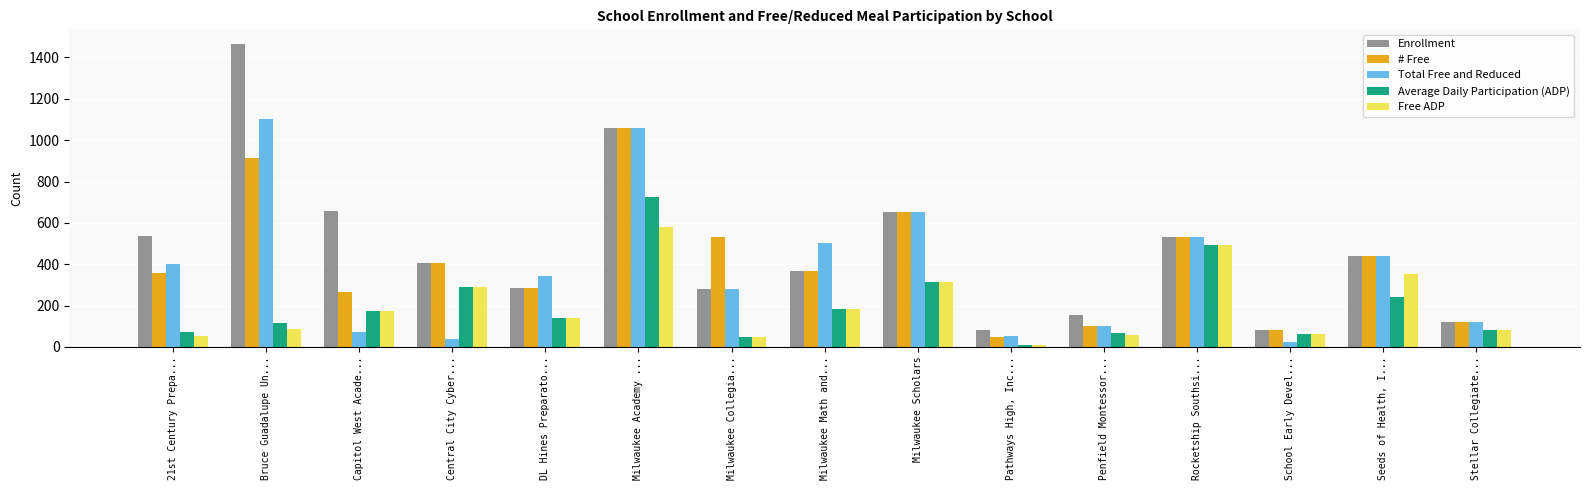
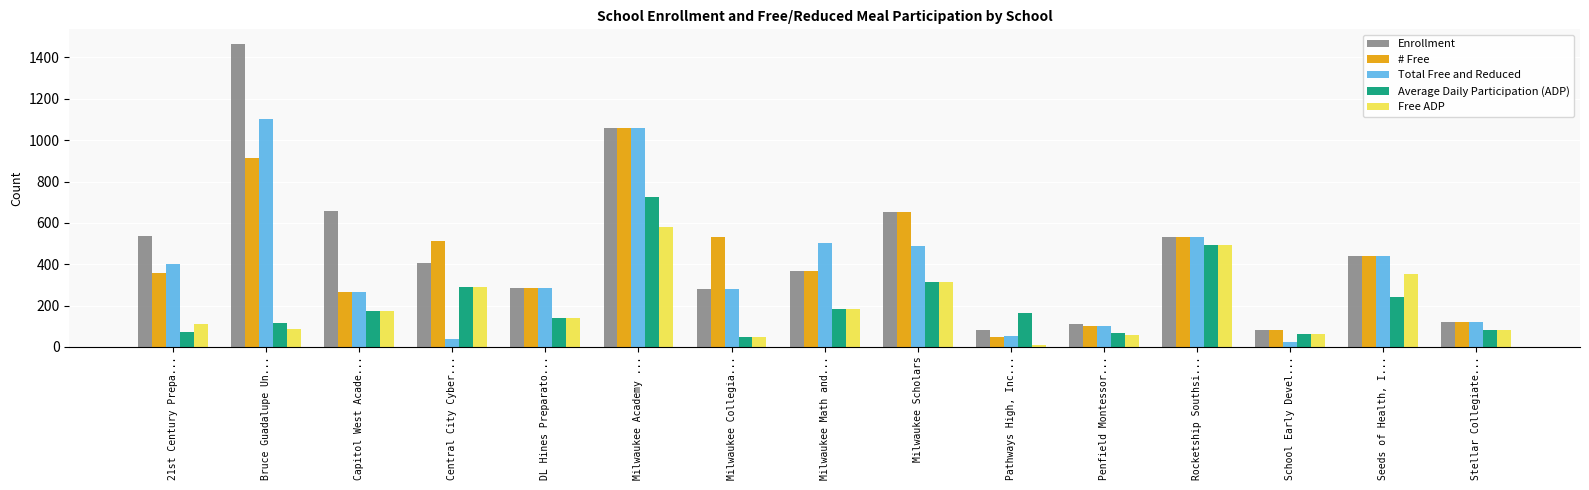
  {
    "Enrollment": {
      "21st Century Prepa...": 540,
      "Bruce Guadalupe Un...": 1460,
      "Capitol West Acade...": 660,
      "Central City Cyber...": 400,
      "DL Hines Preparato...": 290,
      "Milwaukee Academy ...": 1060,
      "Milwaukee Collegia...": 280,
      "Milwaukee Math and...": 370,
      "Milwaukee Scholars": 650,
      "Pathways High, Inc...": 80,
-     "Penfield Montessor...": 150,
+     "Penfield Montessor...": 110,
      "Rocketship Southsi...": 530,
      "School Early Devel...": 80,
      "Seeds of Health, I...": 440,
      "Stellar Collegiate...": 120
    },
    "# Free": {
      "21st Century Prepa...": 360,
      "Bruce Guadalupe Un...": 910,
      "Capitol West Acade...": 270,
-     "Central City Cyber...": 400,
+     "Central City Cyber...": 510,
      "DL Hines Preparato...": 290,
      "Milwaukee Academy ...": 1060,
      "Milwaukee Collegia...": 530,
      "Milwaukee Math and...": 370,
      "Milwaukee Scholars": 650,
      "Pathways High, Inc...": 50,
      "Penfield Montessor...": 100,
      "Rocketship Southsi...": 530,
      "School Early Devel...": 80,
      "Seeds of Health, I...": 440,
      "Stellar Collegiate...": 120
    },
    "Total Free and Reduced": {
      "21st Century Prepa...": 400,
      "Bruce Guadalupe Un...": 1100,
-     "Capitol West Acade...": 70,
+     "Capitol West Acade...": 270,
      "Central City Cyber...": 40,
-     "DL Hines Preparato...": 340,
+     "DL Hines Preparato...": 290,
      "Milwaukee Academy ...": 1060,
      "Milwaukee Collegia...": 280,
      "Milwaukee Math and...": 500,
-     "Milwaukee Scholars": 650,
+     "Milwaukee Scholars": 490,
      "Pathways High, Inc...": 50,
      "Penfield Montessor...": 100,
      "Rocketship Southsi...": 530,
      "School Early Devel...": 30,
      "Seeds of Health, I...": 440,
      "Stellar Collegiate...": 120
    },
    "Average Daily Participation (ADP)": {
      "21st Century Prepa...": 70,
      "Bruce Guadalupe Un...": 120,
      "Capitol West Acade...": 180,
      "Central City Cyber...": 290,
      "DL Hines Preparato...": 140,
      "Milwaukee Academy ...": 720,
      "Milwaukee Collegia...": 50,
      "Milwaukee Math and...": 180,
      "Milwaukee Scholars": 310,
-     "Pathways High, Inc...": 10,
+     "Pathways High, Inc...": 160,
      "Penfield Montessor...": 70,
      "Rocketship Southsi...": 500,
      "School Early Devel...": 60,
      "Seeds of Health, I...": 240,
      "Stellar Collegiate...": 80
    },
    "Free ADP": {
-     "21st Century Prepa...": 50,
+     "21st Century Prepa...": 110,
      "Bruce Guadalupe Un...": 90,
      "Capitol West Acade...": 180,
      "Central City Cyber...": 290,
      "DL Hines Preparato...": 140,
      "Milwaukee Academy ...": 580,
      "Milwaukee Collegia...": 50,
      "Milwaukee Math and...": 180,
      "Milwaukee Scholars": 310,
      "Penfield Montessor...": 60,
      "Rocketship Southsi...": 500,
      "School Early Devel...": 60,
      "Seeds of Health, I...": 350,
      "Stellar Collegiate...": 80
    }
  }
